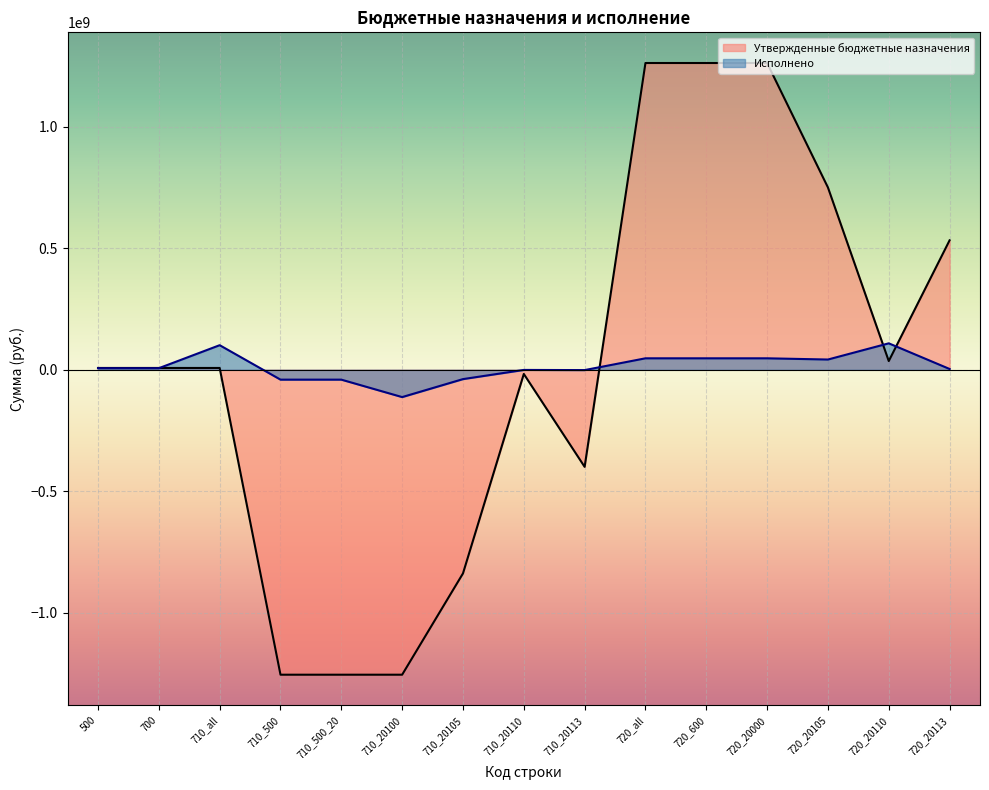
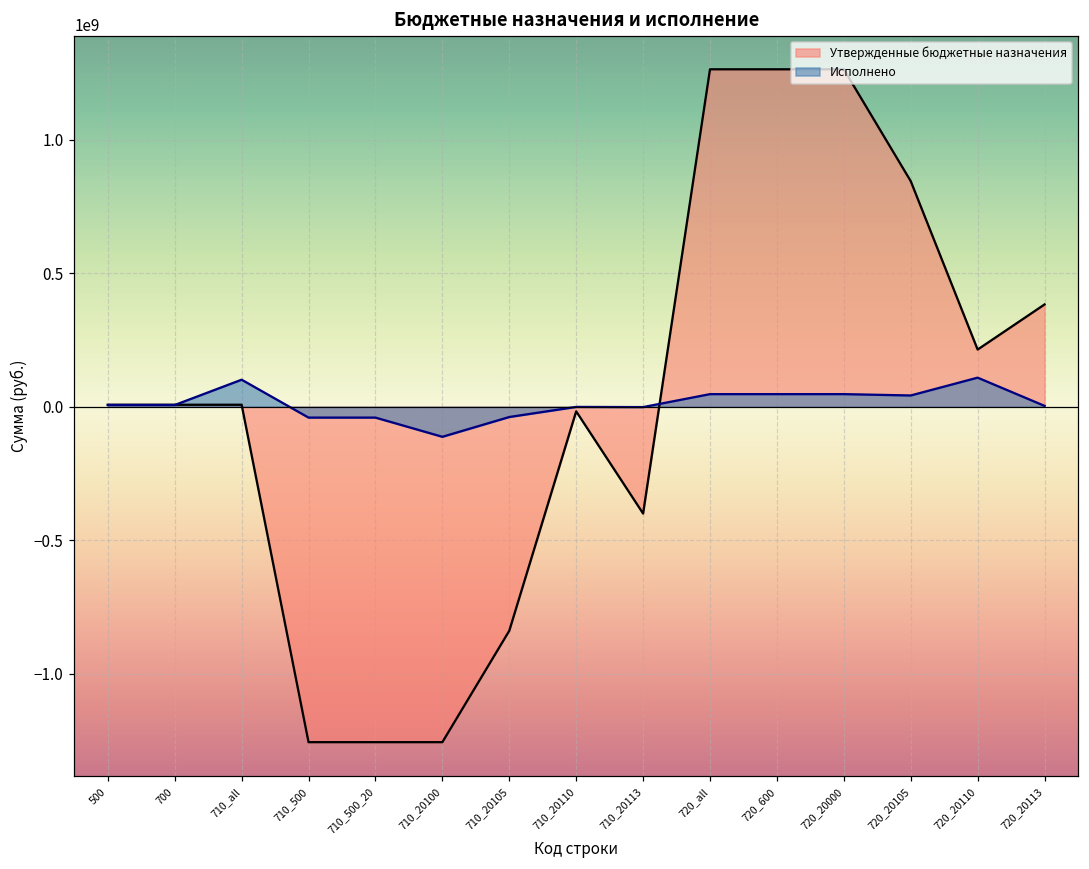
  {
    "Утвержденные бюджетные назначения": {
-     "720_20105": 750000000,
-     "720_20110": 40000000,
-     "720_20113": 530000000
+     "720_20105": 840000000,
+     "720_20110": 210000000,
+     "720_20113": 380000000
    }
  }
